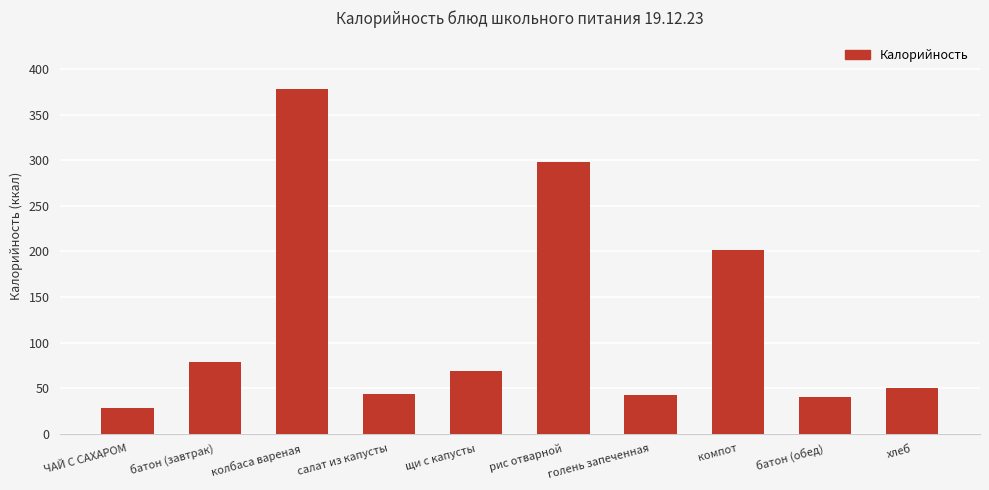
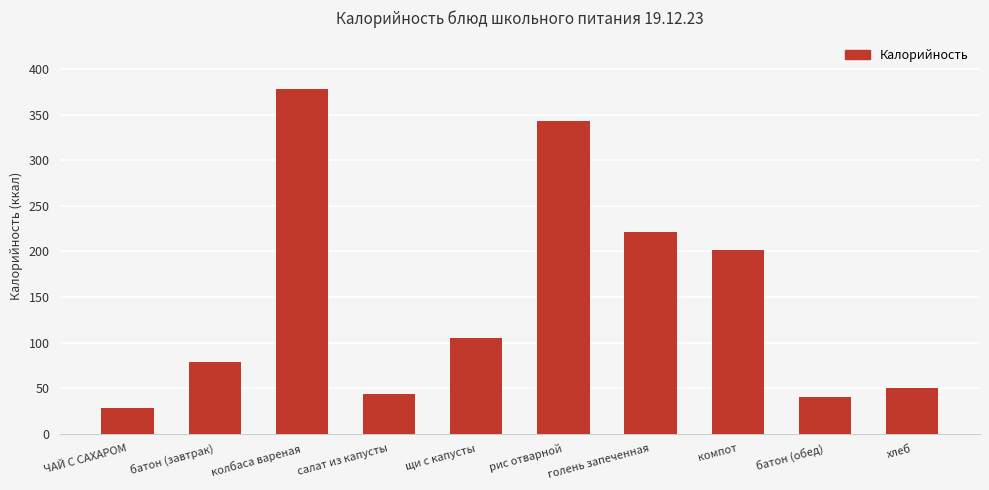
  {
    "ЧАЙ С САХАРОМ": 30,
    "батон (завтрак)": 80,
    "колбаса вареная": 380,
    "салат из капусты": 40,
-   "щи с капусты": 70,
-   "рис отварной": 300,
-   "голень запеченная": 40,
+   "щи с капусты": 110,
+   "рис отварной": 340,
+   "голень запеченная": 220,
    "компот": 200,
    "батон (обед)": 40,
    "хлеб": 50
  }
